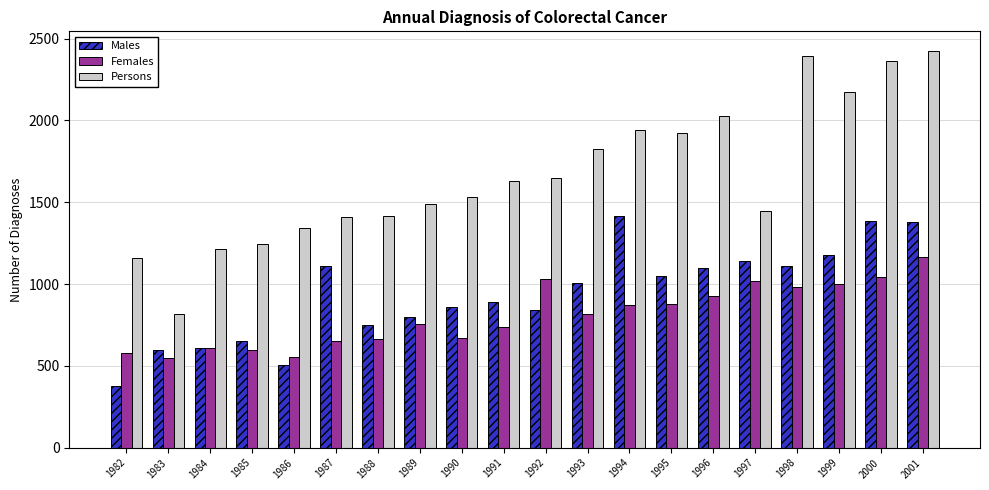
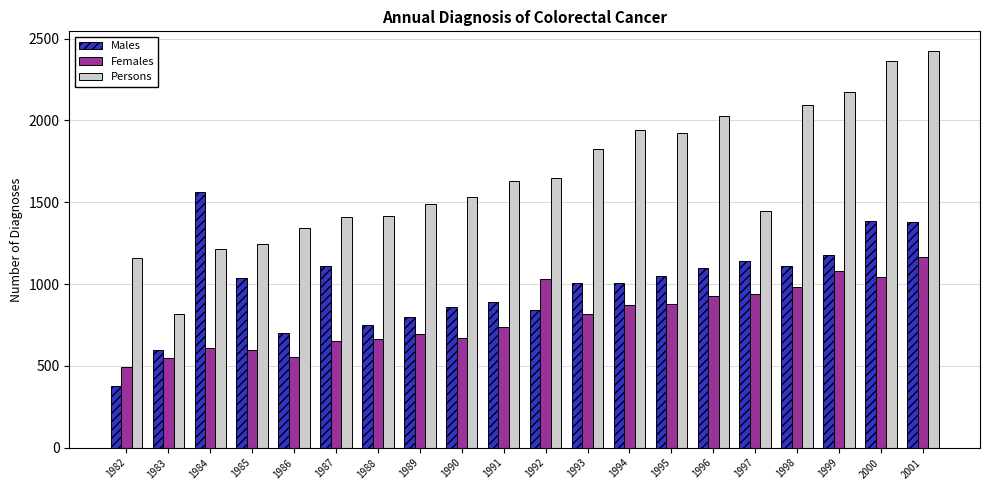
  {
    "Males": {
      "1982": 380,
      "1983": 600,
-     "1984": 610,
-     "1985": 650,
-     "1986": 500,
+     "1984": 1560,
+     "1985": 1040,
+     "1986": 700,
      "1987": 1110,
      "1988": 750,
      "1989": 800,
      "1990": 860,
      "1991": 890,
      "1992": 840,
      "1993": 1010,
-     "1994": 1420,
+     "1994": 1010,
      "1995": 1050,
      "1996": 1100,
      "1997": 1140,
      "1998": 1110,
      "1999": 1180,
      "2000": 1390,
      "2001": 1380
    },
    "Females": {
-     "1982": 580,
+     "1982": 490,
      "1983": 550,
      "1984": 610,
      "1985": 600,
      "1986": 560,
      "1987": 650,
      "1988": 660,
-     "1989": 760,
+     "1989": 690,
      "1990": 670,
      "1991": 740,
      "1992": 1030,
      "1993": 820,
      "1994": 870,
      "1995": 880,
      "1996": 930,
-     "1997": 1020,
+     "1997": 940,
      "1998": 980,
-     "1999": 1000,
+     "1999": 1080,
      "2000": 1040,
      "2001": 1160
    },
    "Persons": {
      "1982": 1160,
      "1983": 820,
      "1984": 1220,
      "1985": 1250,
      "1986": 1340,
      "1987": 1410,
      "1988": 1420,
      "1989": 1490,
      "1990": 1530,
      "1991": 1630,
      "1992": 1650,
      "1993": 1830,
      "1994": 1940,
      "1995": 1930,
      "1996": 2030,
      "1997": 1450,
-     "1998": 2390,
+     "1998": 2090,
      "1999": 2180,
      "2000": 2360,
      "2001": 2420
    }
  }
